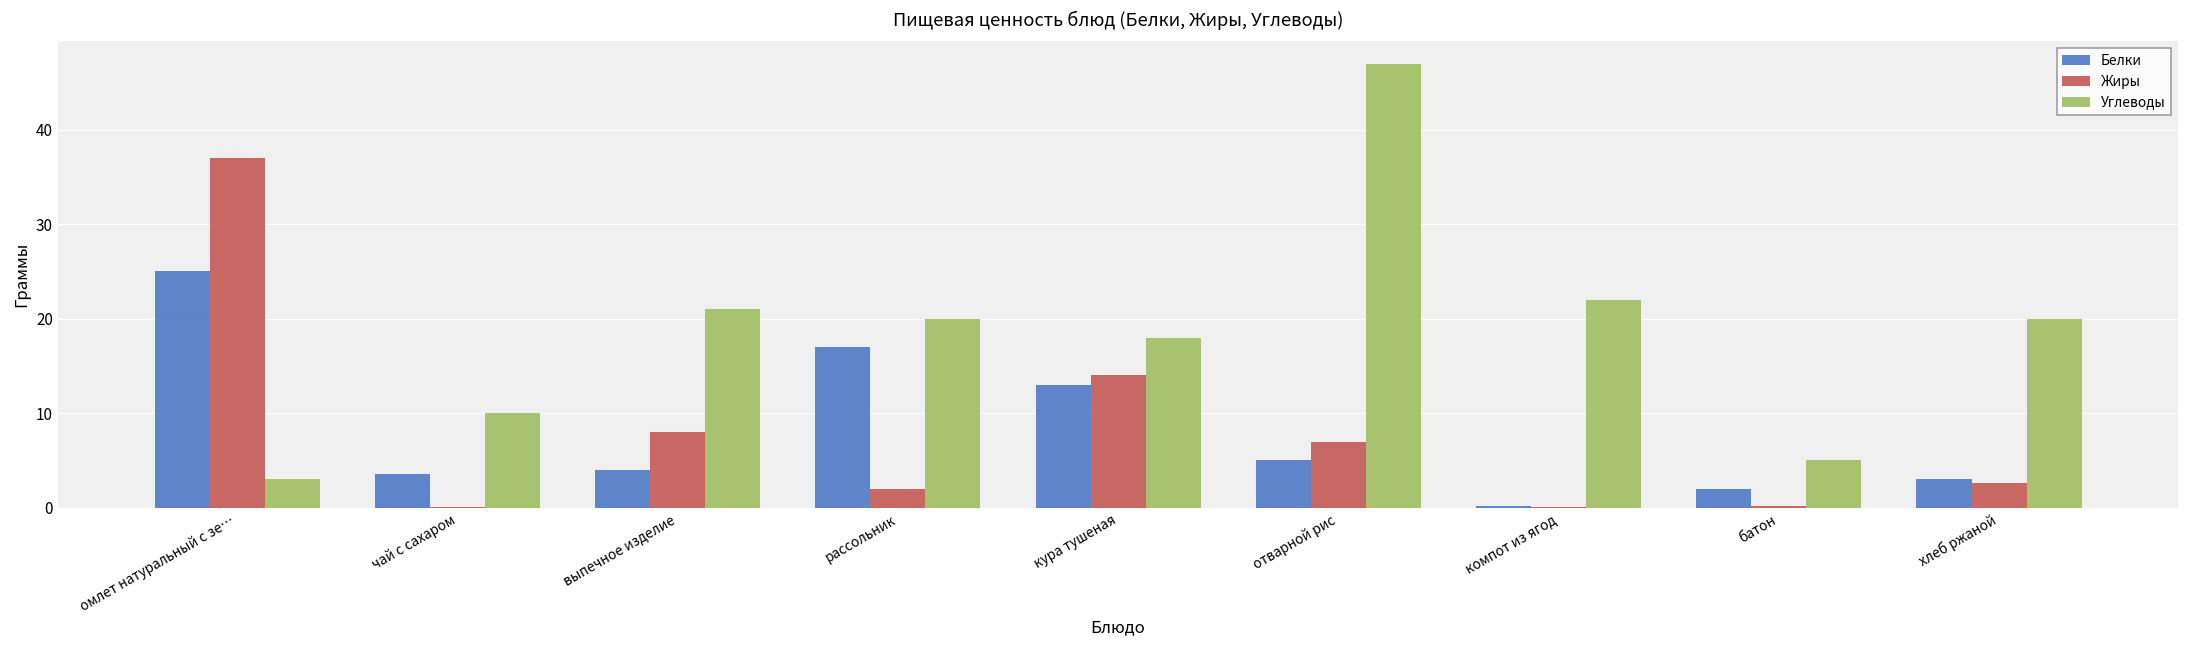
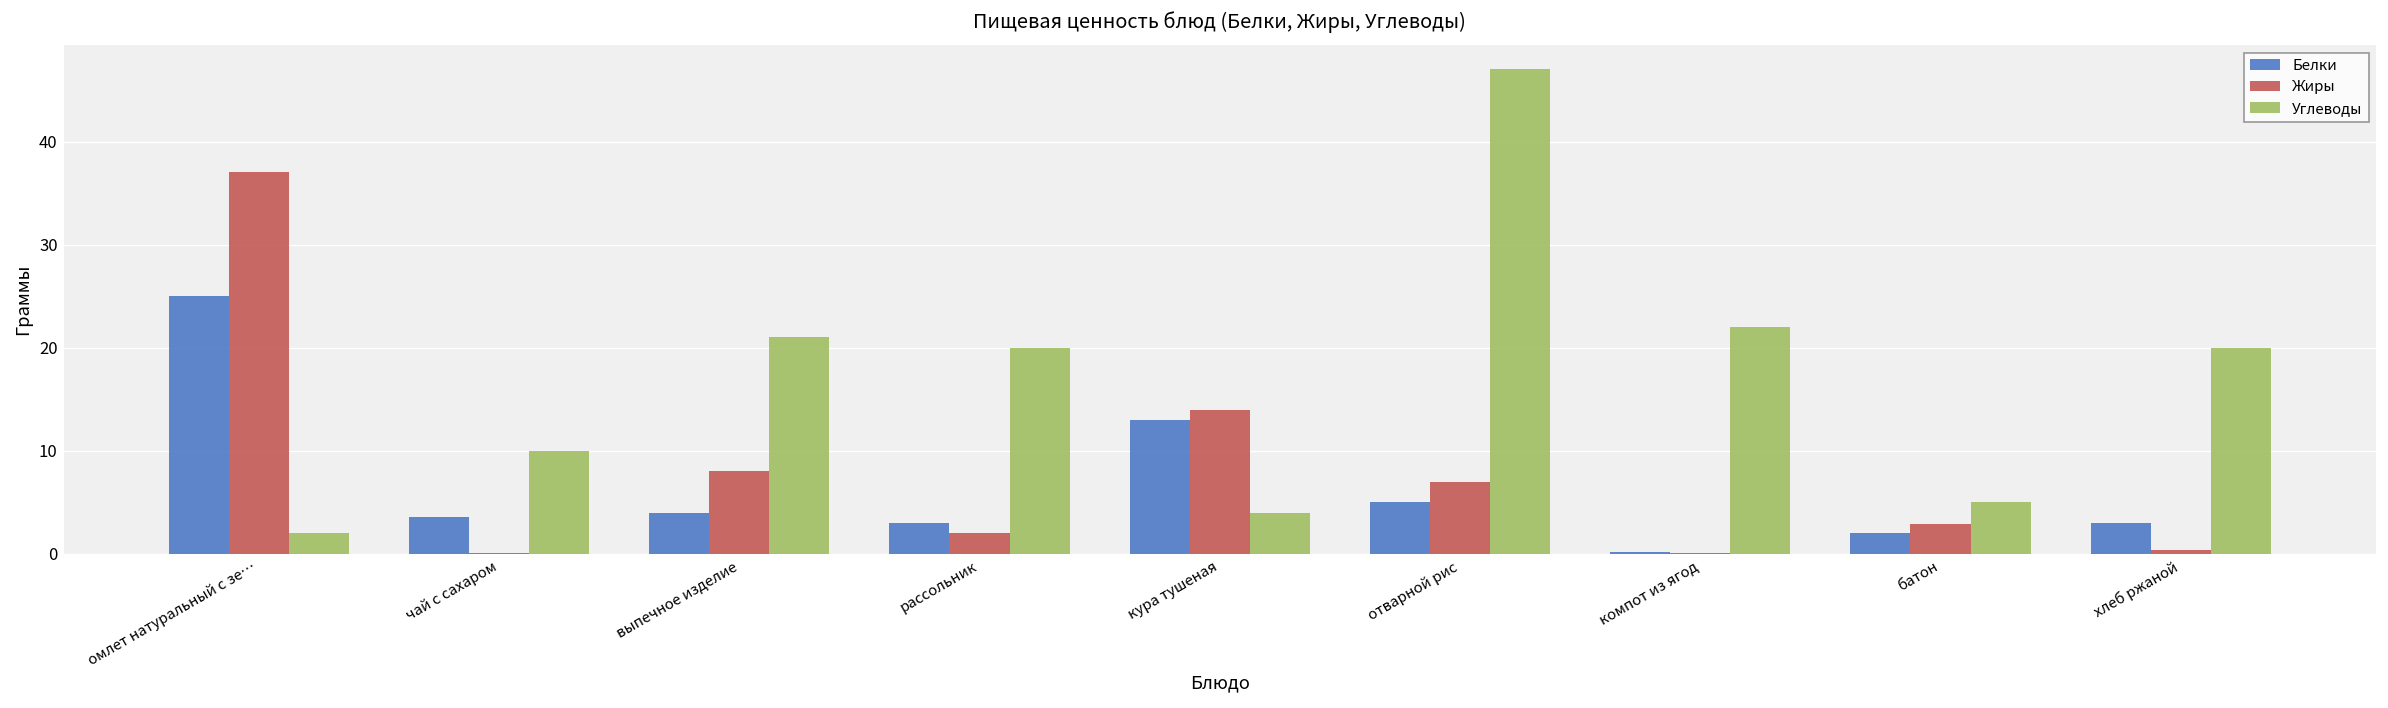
  {
    "Белки": {
      "омлет натуральный с зе…": 25,
      "чай с сахаром": 4,
      "выпечное изделие": 4,
-     "рассольник": 17,
+     "рассольник": 3,
      "кура тушеная": 13,
      "отварной рис": 5,
      "батон": 2,
      "хлеб ржаной": 3
    },
    "Жиры": {
      "омлет натуральный с зе…": 37,
      "выпечное изделие": 8,
      "рассольник": 2,
      "кура тушеная": 14,
      "отварной рис": 7,
-     "батон": 0,
-     "хлеб ржаной": 3
+     "батон": 3,
+     "хлеб ржаной": 0
    },
    "Углеводы": {
-     "омлет натуральный с зе…": 3,
+     "омлет натуральный с зе…": 2,
      "чай с сахаром": 10,
      "выпечное изделие": 21,
      "рассольник": 20,
-     "кура тушеная": 18,
+     "кура тушеная": 4,
      "отварной рис": 47,
      "компот из ягод": 22,
      "батон": 5,
      "хлеб ржаной": 20
    }
  }
